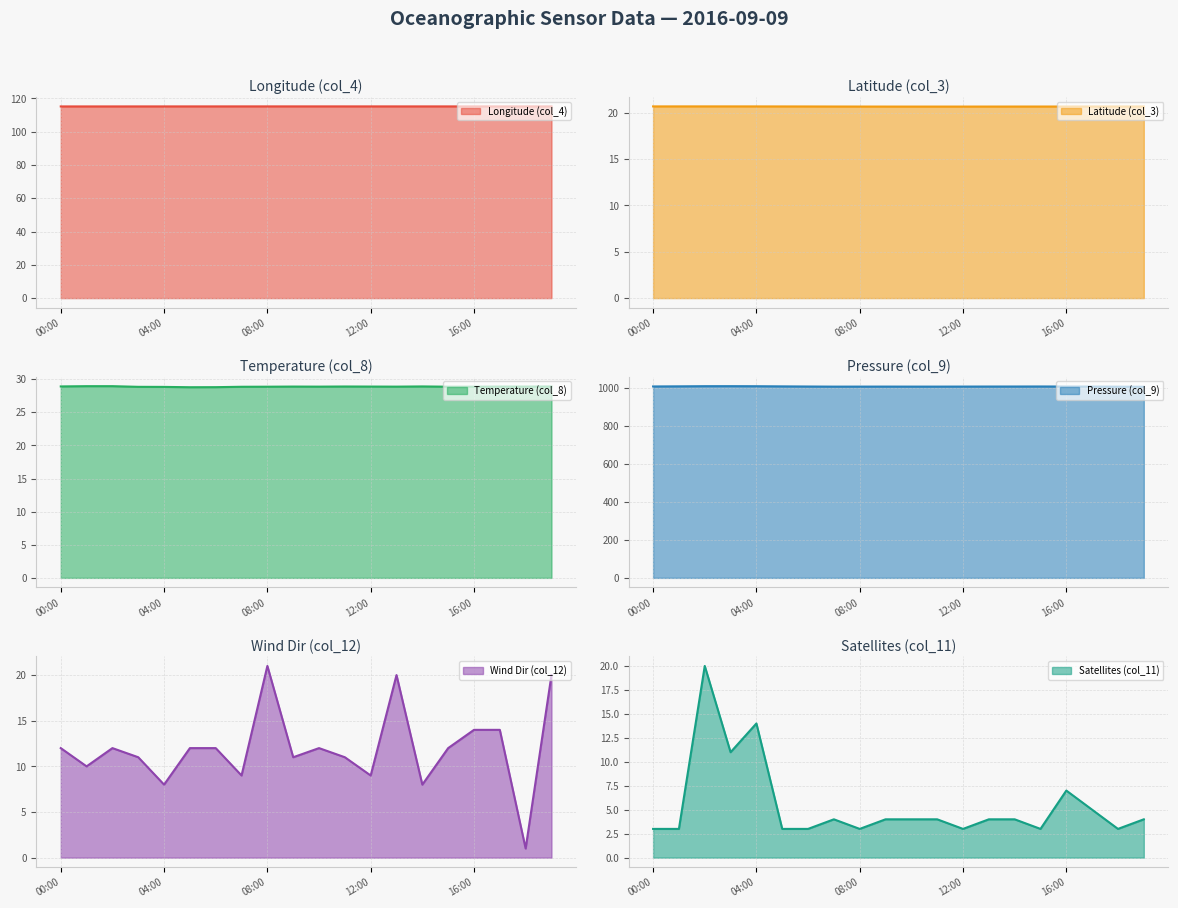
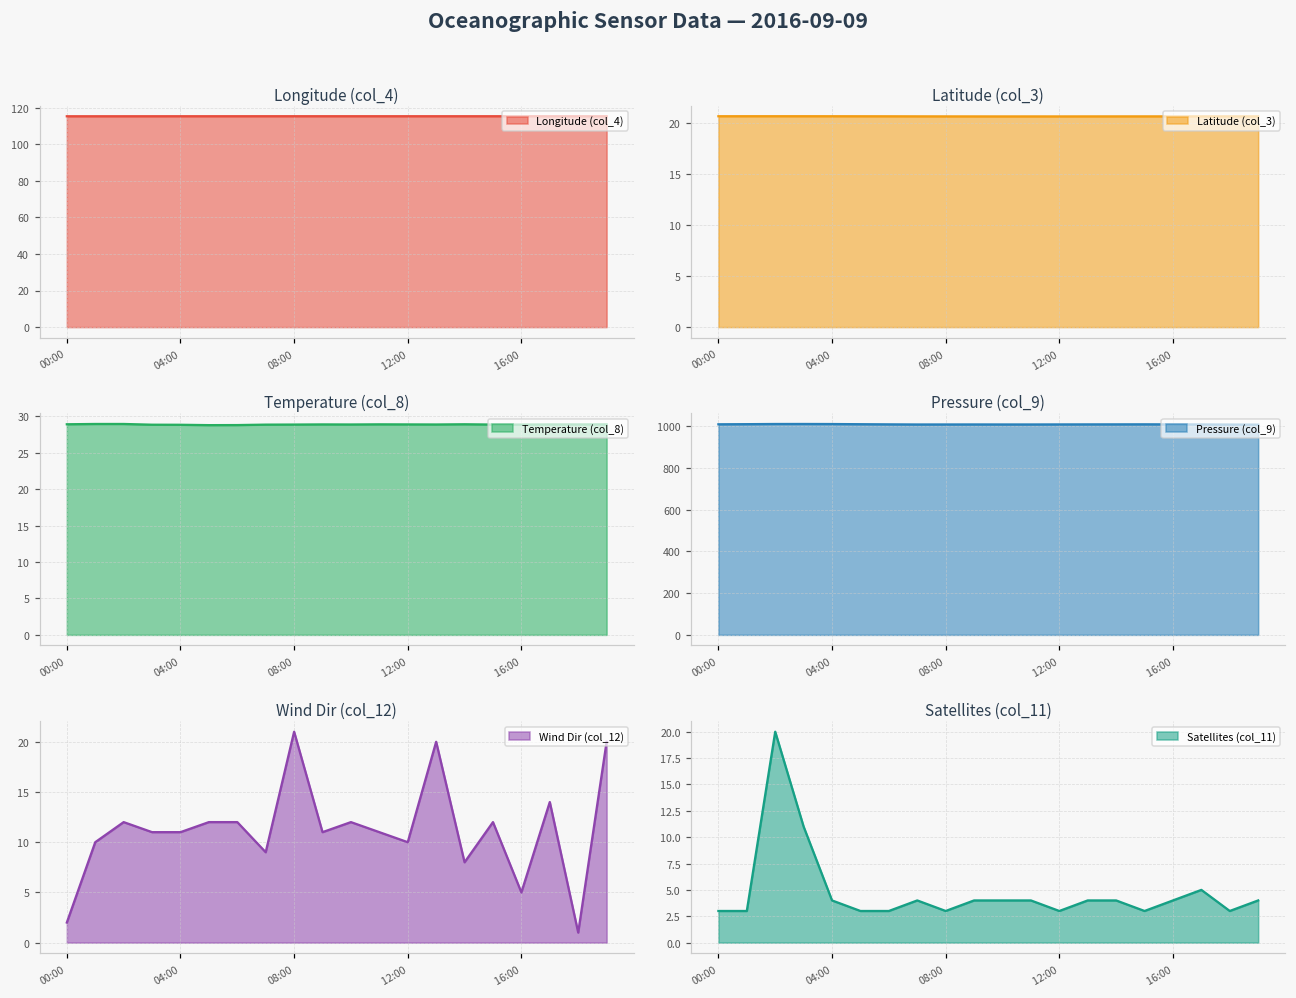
  {
    "Longitude (col_4)": {
      "00:00": 115,
      "04:00": 115,
      "08:00": 115,
      "12:00": 115
    },
    "Latitude (col_3)": {
      "00:00": 21,
      "04:00": 21,
      "08:00": 21,
      "12:00": 21
    },
    "Temperature (col_8)": {
      "00:00": 29,
      "04:00": 29,
      "08:00": 29,
      "12:00": 29
    },
    "Pressure (col_9)": {
      "00:00": 1010,
      "04:00": 1010,
      "08:00": 1010,
      "12:00": 1010
    },
    "Wind Dir (col_12)": {
-     "00:00": 12,
-     "04:00": 8,
+     "00:00": 2,
+     "04:00": 11,
      "08:00": 21,
-     "12:00": 9,
-     "16:00": 14
+     "12:00": 10,
+     "16:00": 5
    },
    "Satellites (col_11)": {
      "00:00": 3,
-     "04:00": 14,
+     "04:00": 4,
      "08:00": 3,
      "12:00": 3,
-     "16:00": 7
+     "16:00": 4
    }
  }
